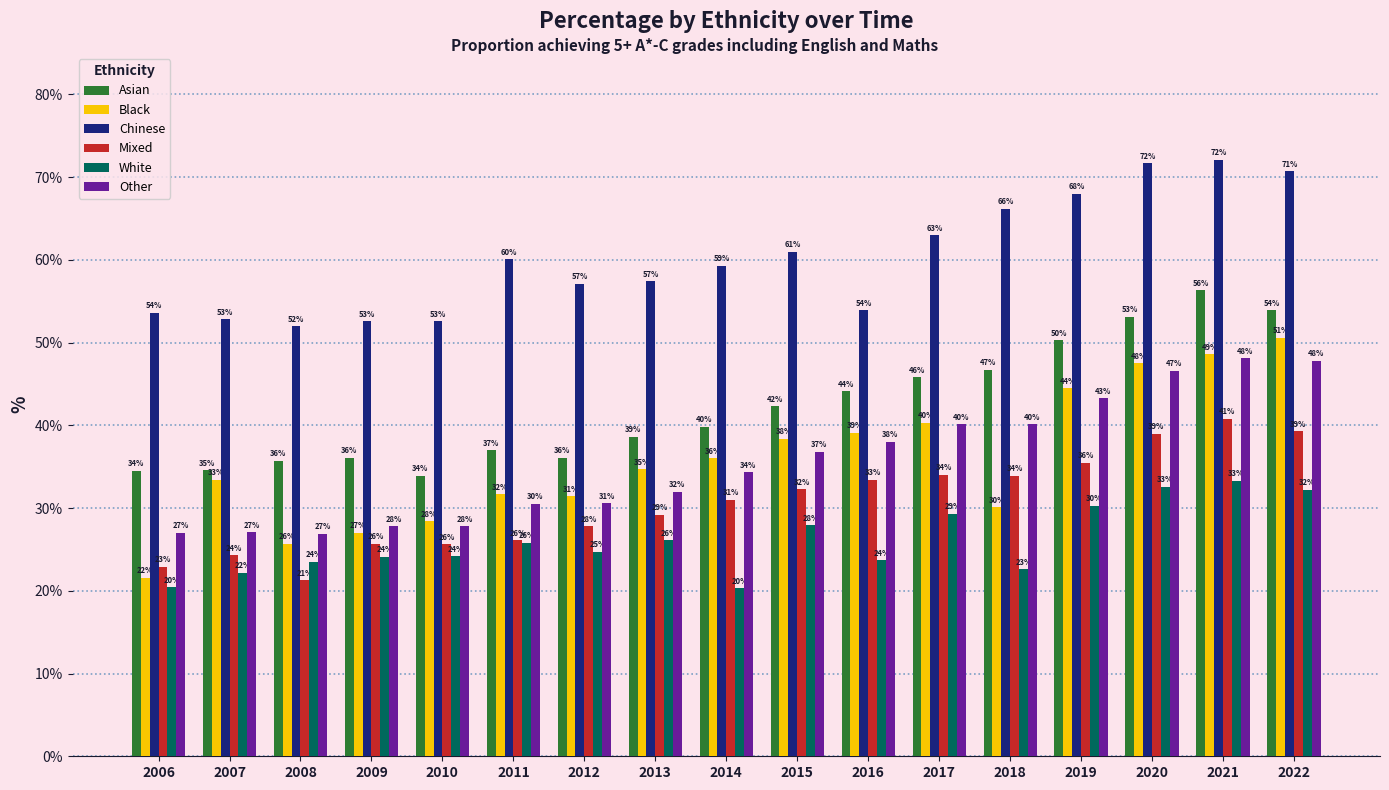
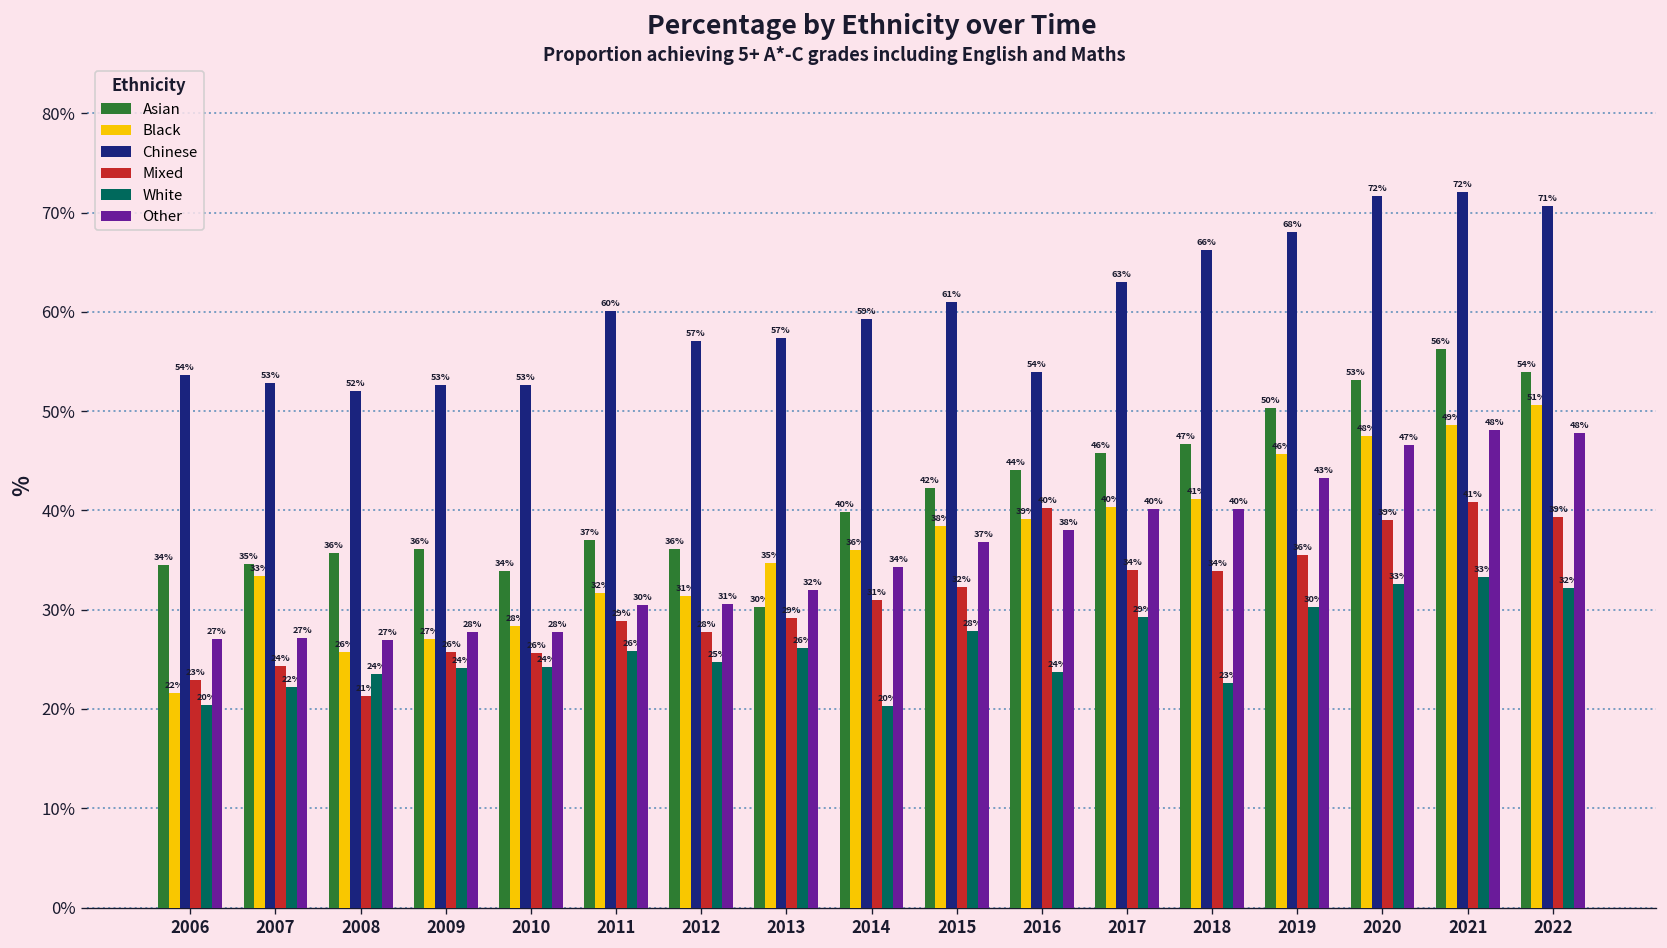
  {
    "Asian": {
      "2006": "34%",
      "2007": "35%",
      "2008": "36%",
      "2009": "36%",
      "2010": "34%",
      "2011": "37%",
      "2012": "36%",
-     "2013": "39%",
+     "2013": "30%",
      "2014": "40%",
      "2015": "42%",
      "2016": "44%",
      "2017": "46%",
      "2018": "47%",
      "2019": "50%",
      "2020": "53%",
      "2021": "56%",
      "2022": "54%"
    },
    "Black": {
      "2006": "22%",
      "2007": "33%",
      "2008": "26%",
      "2009": "27%",
      "2010": "28%",
      "2011": "32%",
      "2012": "31%",
      "2013": "35%",
      "2014": "36%",
      "2015": "38%",
      "2016": "39%",
      "2017": "40%",
-     "2018": "30%",
-     "2019": "44%",
+     "2018": "41%",
+     "2019": "46%",
      "2020": "48%",
      "2021": "49%",
      "2022": "51%"
    },
    "Chinese": {
      "2006": "54%",
      "2007": "53%",
      "2008": "52%",
      "2009": "53%",
      "2010": "53%",
      "2011": "60%",
      "2012": "57%",
      "2013": "57%",
      "2014": "59%",
      "2015": "61%",
      "2016": "54%",
      "2017": "63%",
      "2018": "66%",
      "2019": "68%",
      "2020": "72%",
      "2021": "72%",
      "2022": "71%"
    },
    "Mixed": {
      "2006": "23%",
      "2007": "24%",
      "2008": "21%",
      "2009": "26%",
      "2010": "26%",
-     "2011": "26%",
+     "2011": "29%",
      "2012": "28%",
      "2013": "29%",
      "2014": "31%",
      "2015": "32%",
-     "2016": "33%",
+     "2016": "40%",
      "2017": "34%",
      "2018": "34%",
      "2019": "36%",
      "2020": "39%",
      "2021": "41%",
      "2022": "39%"
    },
    "White": {
      "2006": "20%",
      "2007": "22%",
      "2008": "24%",
      "2009": "24%",
      "2010": "24%",
      "2011": "26%",
      "2012": "25%",
      "2013": "26%",
      "2014": "20%",
      "2015": "28%",
      "2016": "24%",
      "2017": "29%",
      "2018": "23%",
      "2019": "30%",
      "2020": "33%",
      "2021": "33%",
      "2022": "32%"
    },
    "Other": {
      "2006": "27%",
      "2007": "27%",
      "2008": "27%",
      "2009": "28%",
      "2010": "28%",
      "2011": "30%",
      "2012": "31%",
      "2013": "32%",
      "2014": "34%",
      "2015": "37%",
      "2016": "38%",
      "2017": "40%",
      "2018": "40%",
      "2019": "43%",
      "2020": "47%",
      "2021": "48%",
      "2022": "48%"
    }
  }
